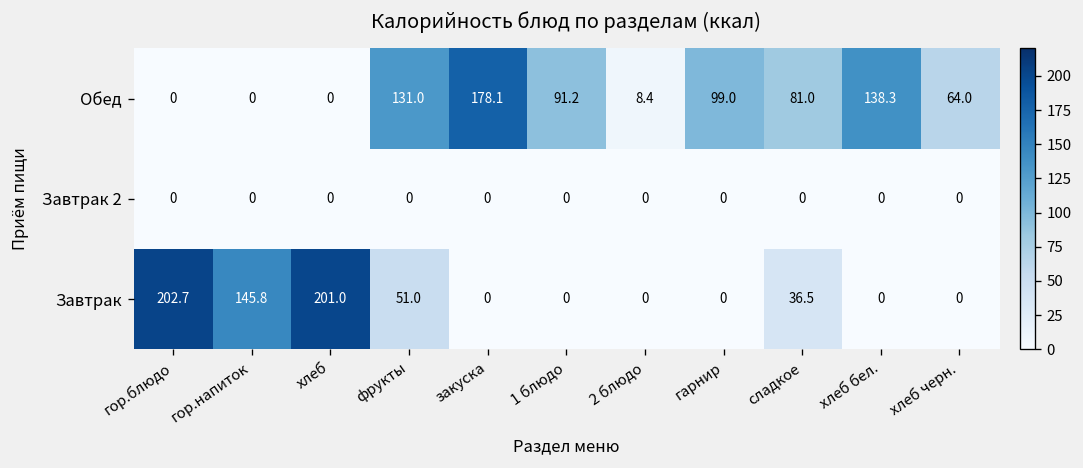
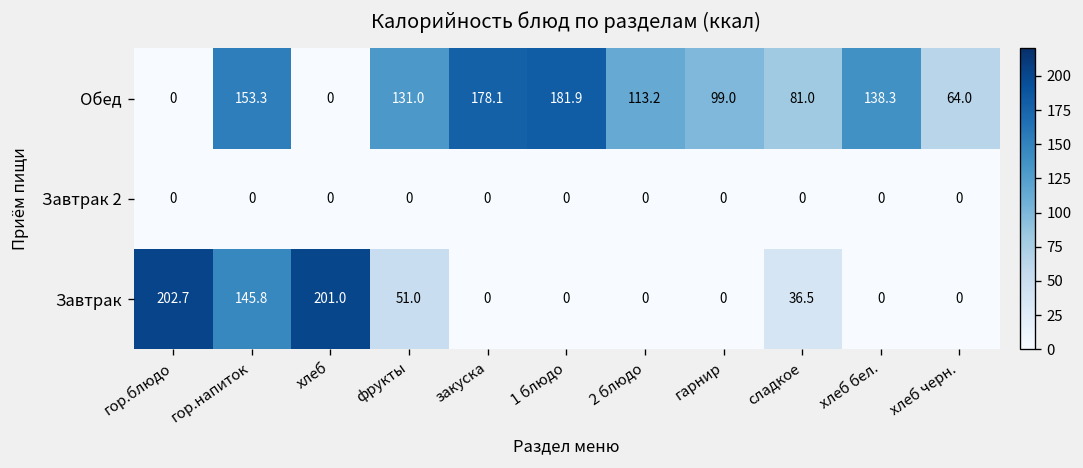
  {
    "Обед": {
      "гор.блюдо": 0,
-     "гор.напиток": 0,
+     "гор.напиток": 153.3,
      "хлеб": 0,
      "фрукты": 131.0,
      "закуска": 178.1,
-     "1 блюдо": 91.2,
-     "2 блюдо": 8.4,
+     "1 блюдо": 181.9,
+     "2 блюдо": 113.2,
      "гарнир": 99.0,
      "сладкое": 81.0,
      "хлеб бел.": 138.3,
      "хлеб черн.": 64.0
    },
    "Завтрак 2": {
      "гор.блюдо": 0,
      "гор.напиток": 0,
      "хлеб": 0,
      "фрукты": 0,
      "закуска": 0,
      "1 блюдо": 0,
      "2 блюдо": 0,
      "гарнир": 0,
      "сладкое": 0,
      "хлеб бел.": 0,
      "хлеб черн.": 0
    },
    "Завтрак": {
      "гор.блюдо": 202.7,
      "гор.напиток": 145.8,
      "хлеб": 201.0,
      "фрукты": 51.0,
      "закуска": 0,
      "1 блюдо": 0,
      "2 блюдо": 0,
      "гарнир": 0,
      "сладкое": 36.5,
      "хлеб бел.": 0,
      "хлеб черн.": 0
    }
  }
